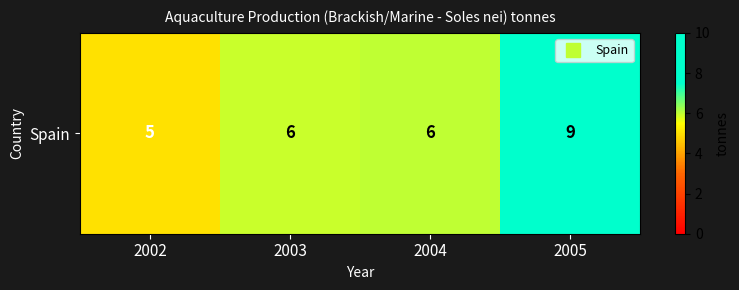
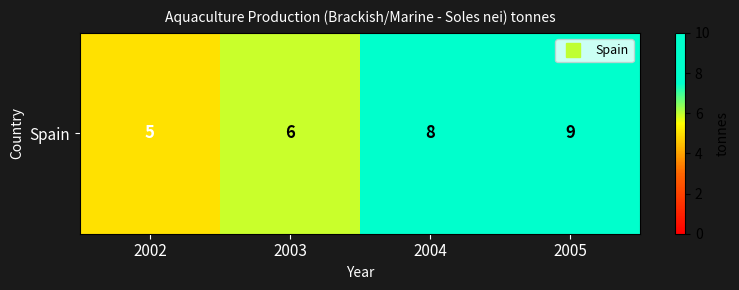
  {
    "Spain": {
      "2002": 5,
      "2003": 6,
-     "2004": 6,
+     "2004": 8,
      "2005": 9
    }
  }
